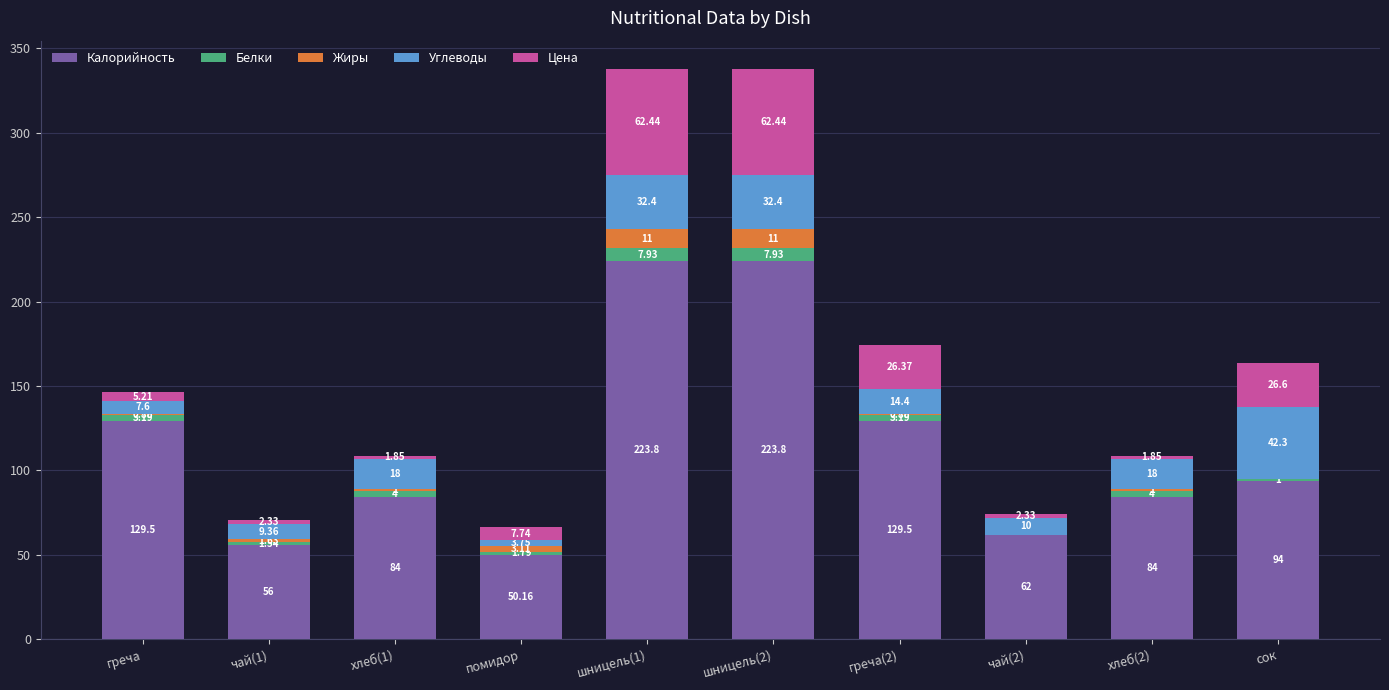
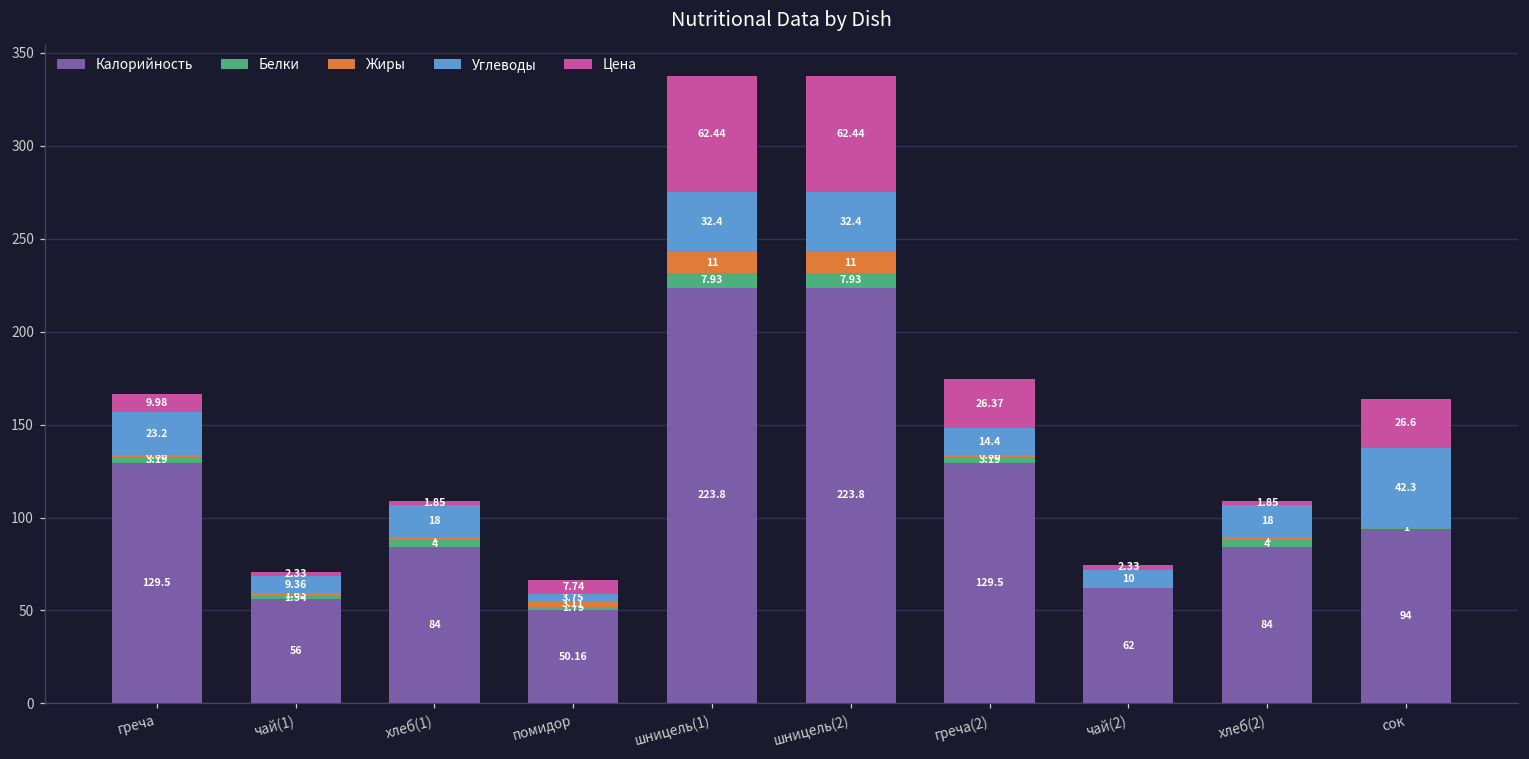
  {
    "Белки": {
      "шницель(1)": 7.93,
      "шницель(2)": 7.93,
      "сок": 1
    },
    "Жиры": {
      "шницель(1)": 11,
      "шницель(2)": 11
    },
    "Углеводы": {
-     "греча": 7.6,
+     "греча": 23.2,
      "чай(1)": 9.36,
      "хлеб(1)": 18,
      "шницель(1)": 32.4,
      "шницель(2)": 32.4,
      "греча(2)": 14.4,
      "чай(2)": 10,
      "хлеб(2)": 18,
      "сок": 42.3
    },
    "Цена": {
-     "греча": 5.21,
+     "греча": 9.98,
      "чай(1)": 2.33,
      "хлеб(1)": 1.85,
      "помидор": 7.74,
      "шницель(1)": 62.44,
      "шницель(2)": 62.44,
      "греча(2)": 26.37,
      "чай(2)": 2.33,
      "хлеб(2)": 1.85,
      "сок": 26.6
    }
  }
